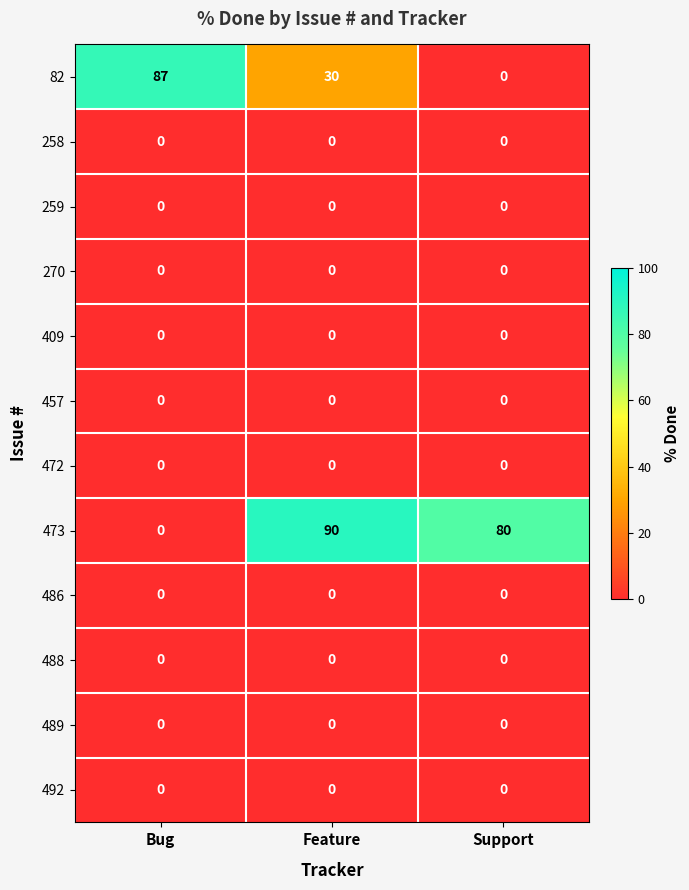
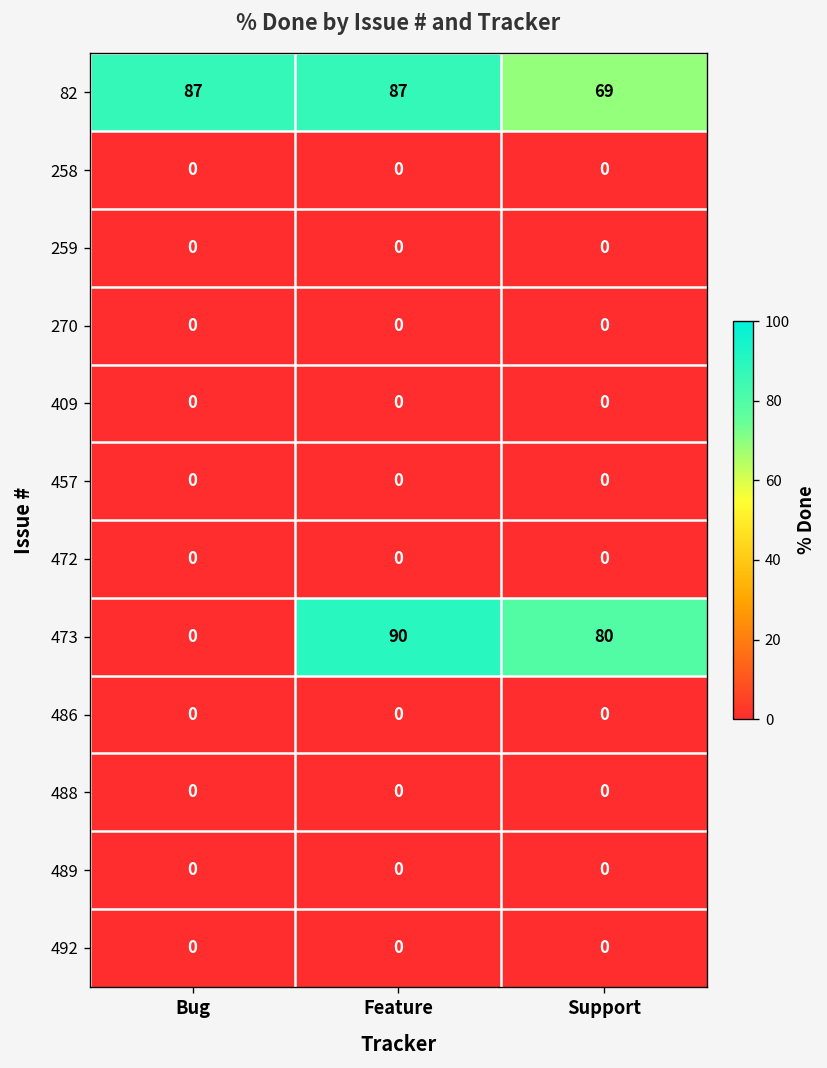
  {
    "82": {
      "Bug": 87,
-     "Feature": 30,
-     "Support": 0
+     "Feature": 87,
+     "Support": 69
    },
    "258": {
      "Bug": 0,
      "Feature": 0,
      "Support": 0
    },
    "259": {
      "Bug": 0,
      "Feature": 0,
      "Support": 0
    },
    "270": {
      "Bug": 0,
      "Feature": 0,
      "Support": 0
    },
    "409": {
      "Bug": 0,
      "Feature": 0,
      "Support": 0
    },
    "457": {
      "Bug": 0,
      "Feature": 0,
      "Support": 0
    },
    "472": {
      "Bug": 0,
      "Feature": 0,
      "Support": 0
    },
    "473": {
      "Bug": 0,
      "Feature": 90,
      "Support": 80
    },
    "486": {
      "Bug": 0,
      "Feature": 0,
      "Support": 0
    },
    "488": {
      "Bug": 0,
      "Feature": 0,
      "Support": 0
    },
    "489": {
      "Bug": 0,
      "Feature": 0,
      "Support": 0
    },
    "492": {
      "Bug": 0,
      "Feature": 0,
      "Support": 0
    }
  }
